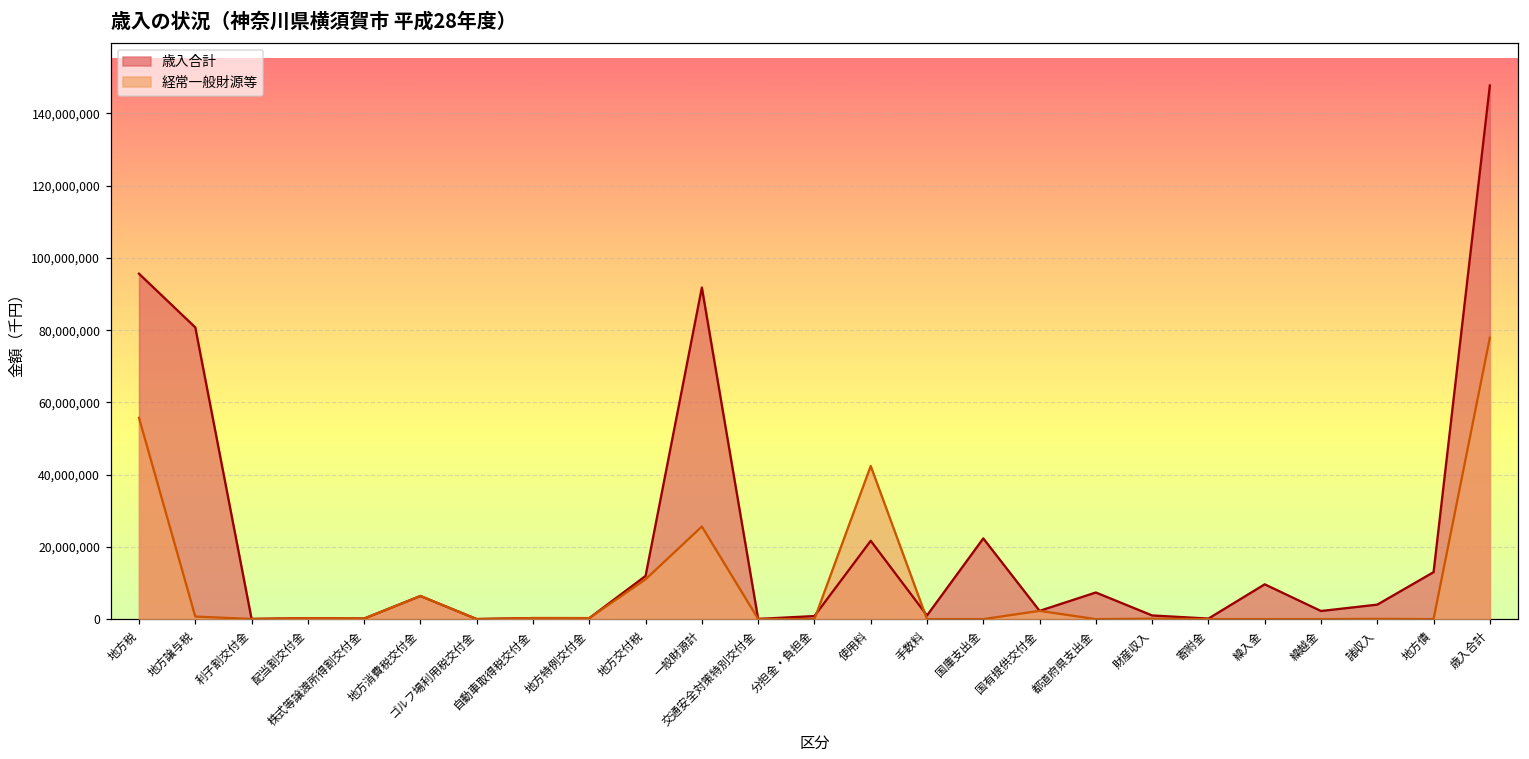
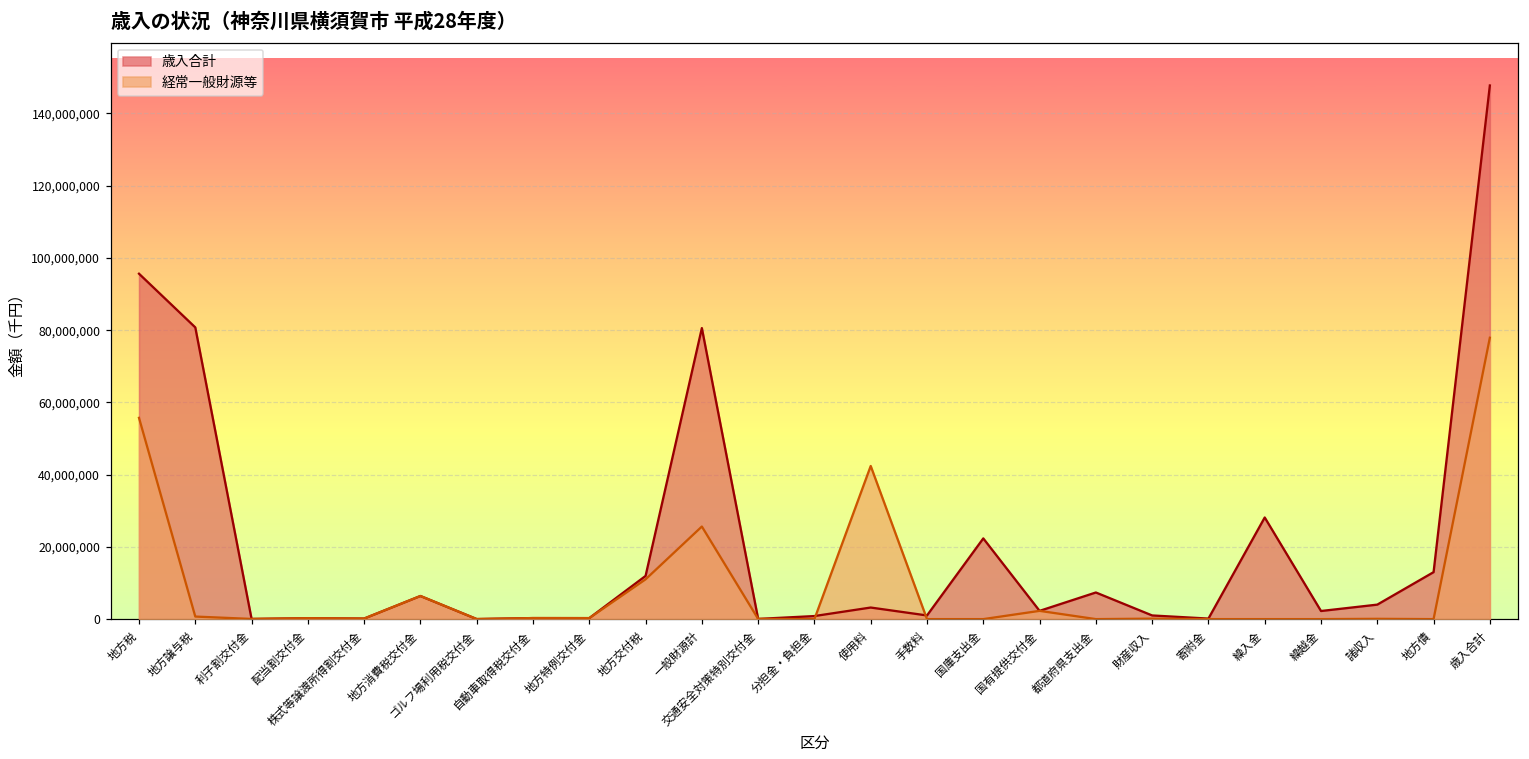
  {
    "歳入合計": {
      "地方税": "96,000,000",
      "地方譲与税": "81,000,000",
      "地方交付税": "12,000,000",
-     "一般財源計": "92,000,000",
+     "一般財源計": "81,000,000",
      "分担金・負担金": "1,000,000",
-     "使用料": "22,000,000",
+     "使用料": "3,000,000",
      "手数料": "1,000,000",
      "国庫支出金": "22,000,000",
      "都道府県支出金": "7,000,000",
      "財産収入": "1,000,000",
-     "繰入金": "10,000,000",
+     "繰入金": "28,000,000",
      "繰越金": "2,000,000",
      "諸収入": "4,000,000",
      "地方債": "13,000,000",
      "歳入合計": "148,000,000"
    },
    "経常一般財源等": {
      "地方税": "56,000,000",
      "地方譲与税": "1,000,000",
      "地方交付税": "11,000,000",
      "一般財源計": "26,000,000",
      "分担金・負担金": "0",
      "使用料": "42,000,000",
      "手数料": "0",
      "国庫支出金": "0",
      "都道府県支出金": "0",
      "財産収入": "0",
      "繰入金": "0",
      "繰越金": "0",
      "諸収入": "0",
      "地方債": "0",
      "歳入合計": "78,000,000"
    }
  }
